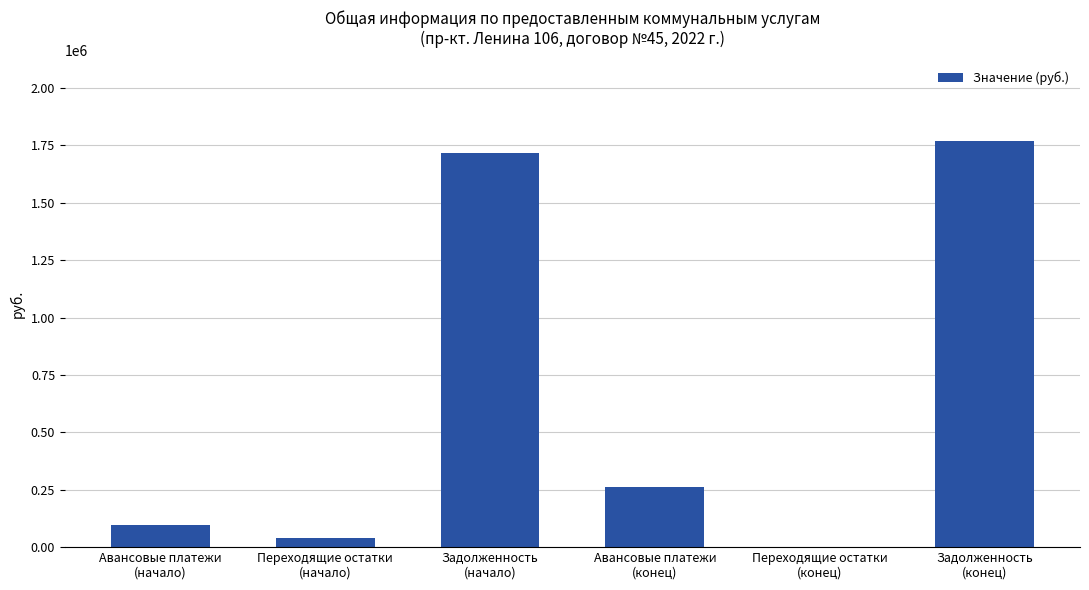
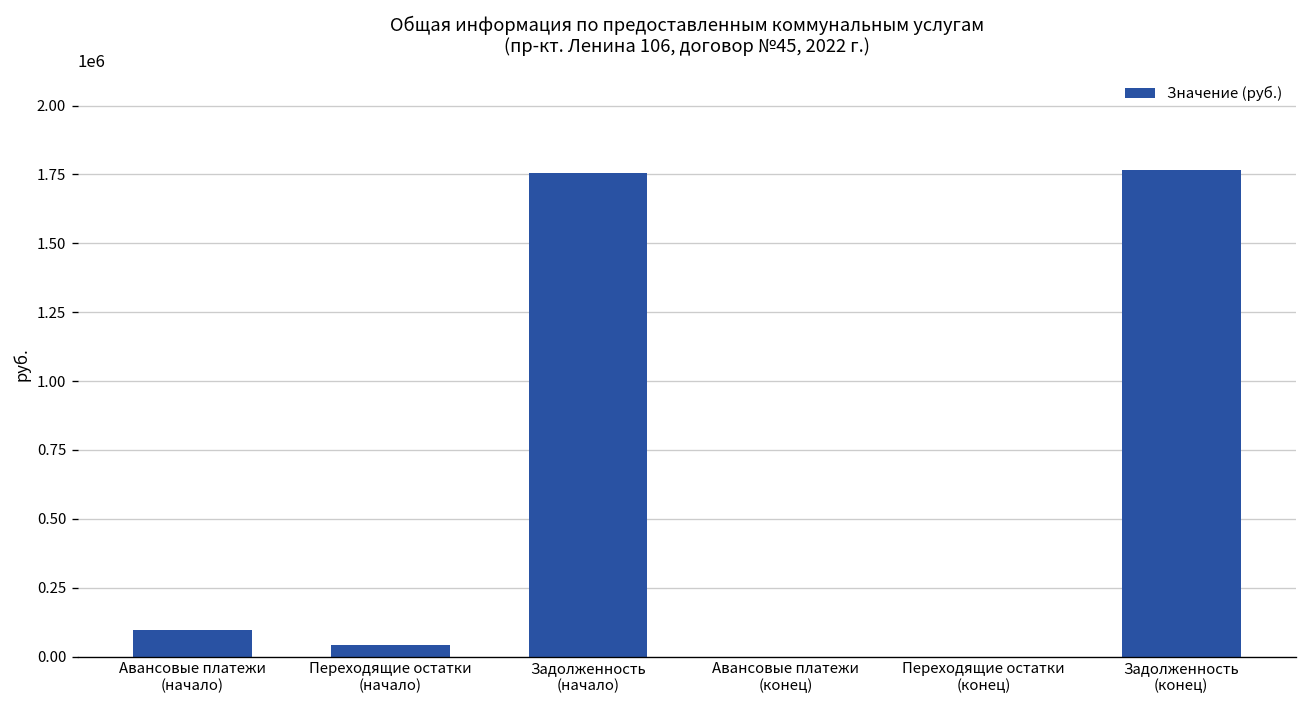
  {
    "Авансовые платежи (начало)": 100000,
    "Переходящие остатки (начало)": 40000,
-   "Задолженность (начало)": 1720000,
-   "Авансовые платежи (конец)": 260000,
+   "Задолженность (начало)": 1760000,
+   "Авансовые платежи (конец)": 0,
    "Переходящие остатки (конец)": 0,
    "Задолженность (конец)": 1770000
  }
